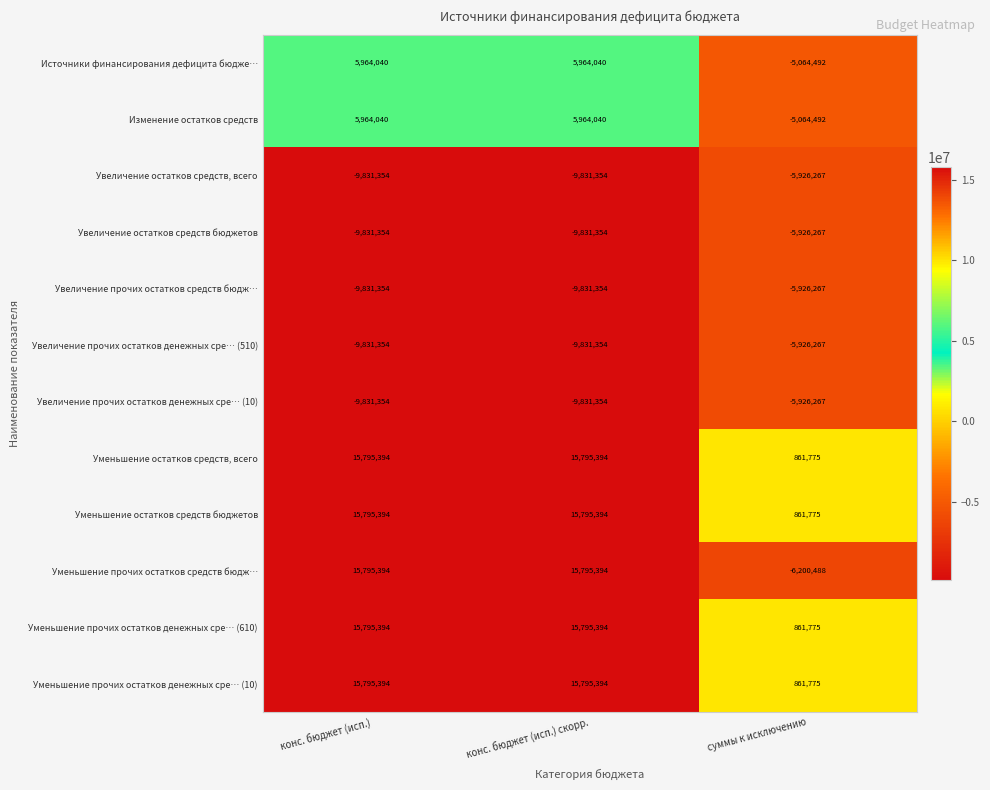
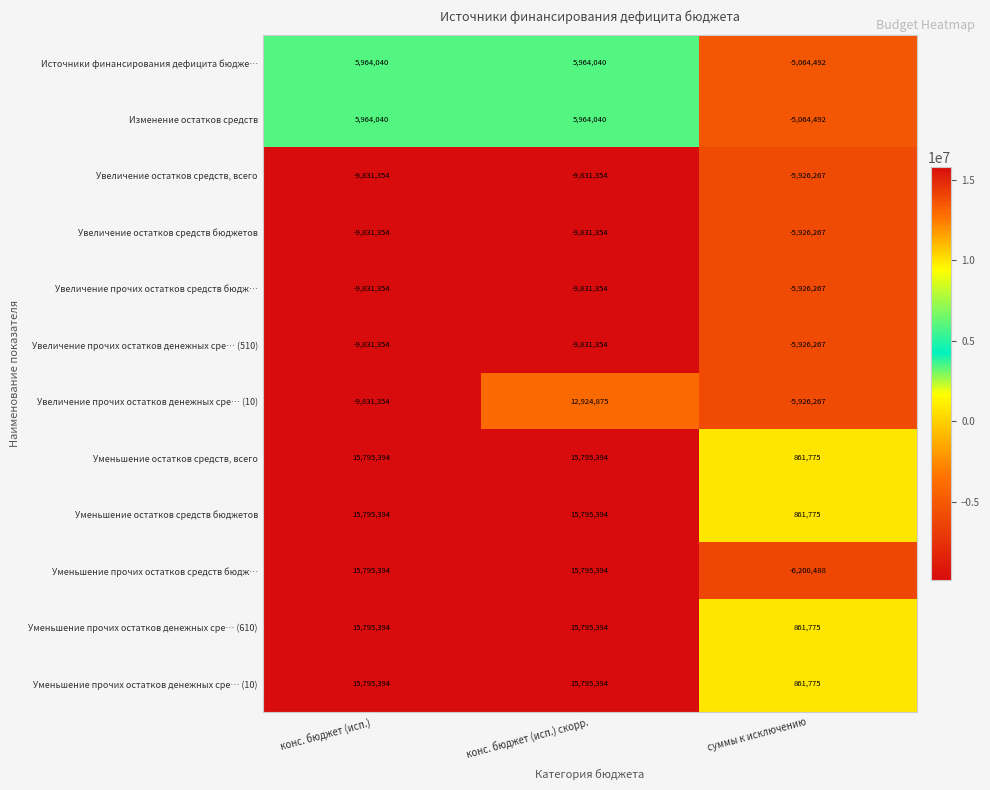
  {
    "Источники финансирования дефицита бюдже…": {
      "конс. бюджет (исп.)": "5,964,040",
      "конс. бюджет (исп.) скорр.": "5,964,040",
      "суммы к исключению": "-5,064,492"
    },
    "Изменение остатков средств": {
      "конс. бюджет (исп.)": "5,964,040",
      "конс. бюджет (исп.) скорр.": "5,964,040",
      "суммы к исключению": "-5,064,492"
    },
    "Увеличение остатков средств, всего": {
      "конс. бюджет (исп.)": "-9,831,354",
      "конс. бюджет (исп.) скорр.": "-9,831,354",
      "суммы к исключению": "-5,926,267"
    },
    "Увеличение остатков средств бюджетов": {
      "конс. бюджет (исп.)": "-9,831,354",
      "конс. бюджет (исп.) скорр.": "-9,831,354",
      "суммы к исключению": "-5,926,267"
    },
    "Увеличение прочих остатков средств бюдж…": {
      "конс. бюджет (исп.)": "-9,831,354",
      "конс. бюджет (исп.) скорр.": "-9,831,354",
      "суммы к исключению": "-5,926,267"
    },
    "Увеличение прочих остатков денежных сре… (510)": {
      "конс. бюджет (исп.)": "-9,831,354",
      "конс. бюджет (исп.) скорр.": "-9,831,354",
      "суммы к исключению": "-5,926,267"
    },
    "Увеличение прочих остатков денежных сре… (10)": {
      "конс. бюджет (исп.)": "-9,831,354",
-     "конс. бюджет (исп.) скорр.": "-9,831,354",
+     "конс. бюджет (исп.) скорр.": "12,924,875",
      "суммы к исключению": "-5,926,267"
    },
    "Уменьшение остатков средств, всего": {
      "конс. бюджет (исп.)": "15,795,394",
      "конс. бюджет (исп.) скорр.": "15,795,394",
      "суммы к исключению": "861,775"
    },
    "Уменьшение остатков средств бюджетов": {
      "конс. бюджет (исп.)": "15,795,394",
      "конс. бюджет (исп.) скорр.": "15,795,394",
      "суммы к исключению": "861,775"
    },
    "Уменьшение прочих остатков средств бюдж…": {
      "конс. бюджет (исп.)": "15,795,394",
      "конс. бюджет (исп.) скорр.": "15,795,394",
      "суммы к исключению": "-6,200,488"
    },
    "Уменьшение прочих остатков денежных сре… (610)": {
      "конс. бюджет (исп.)": "15,795,394",
      "конс. бюджет (исп.) скорр.": "15,795,394",
      "суммы к исключению": "861,775"
    },
    "Уменьшение прочих остатков денежных сре… (10)": {
      "конс. бюджет (исп.)": "15,795,394",
      "конс. бюджет (исп.) скорр.": "15,795,394",
      "суммы к исключению": "861,775"
    }
  }
